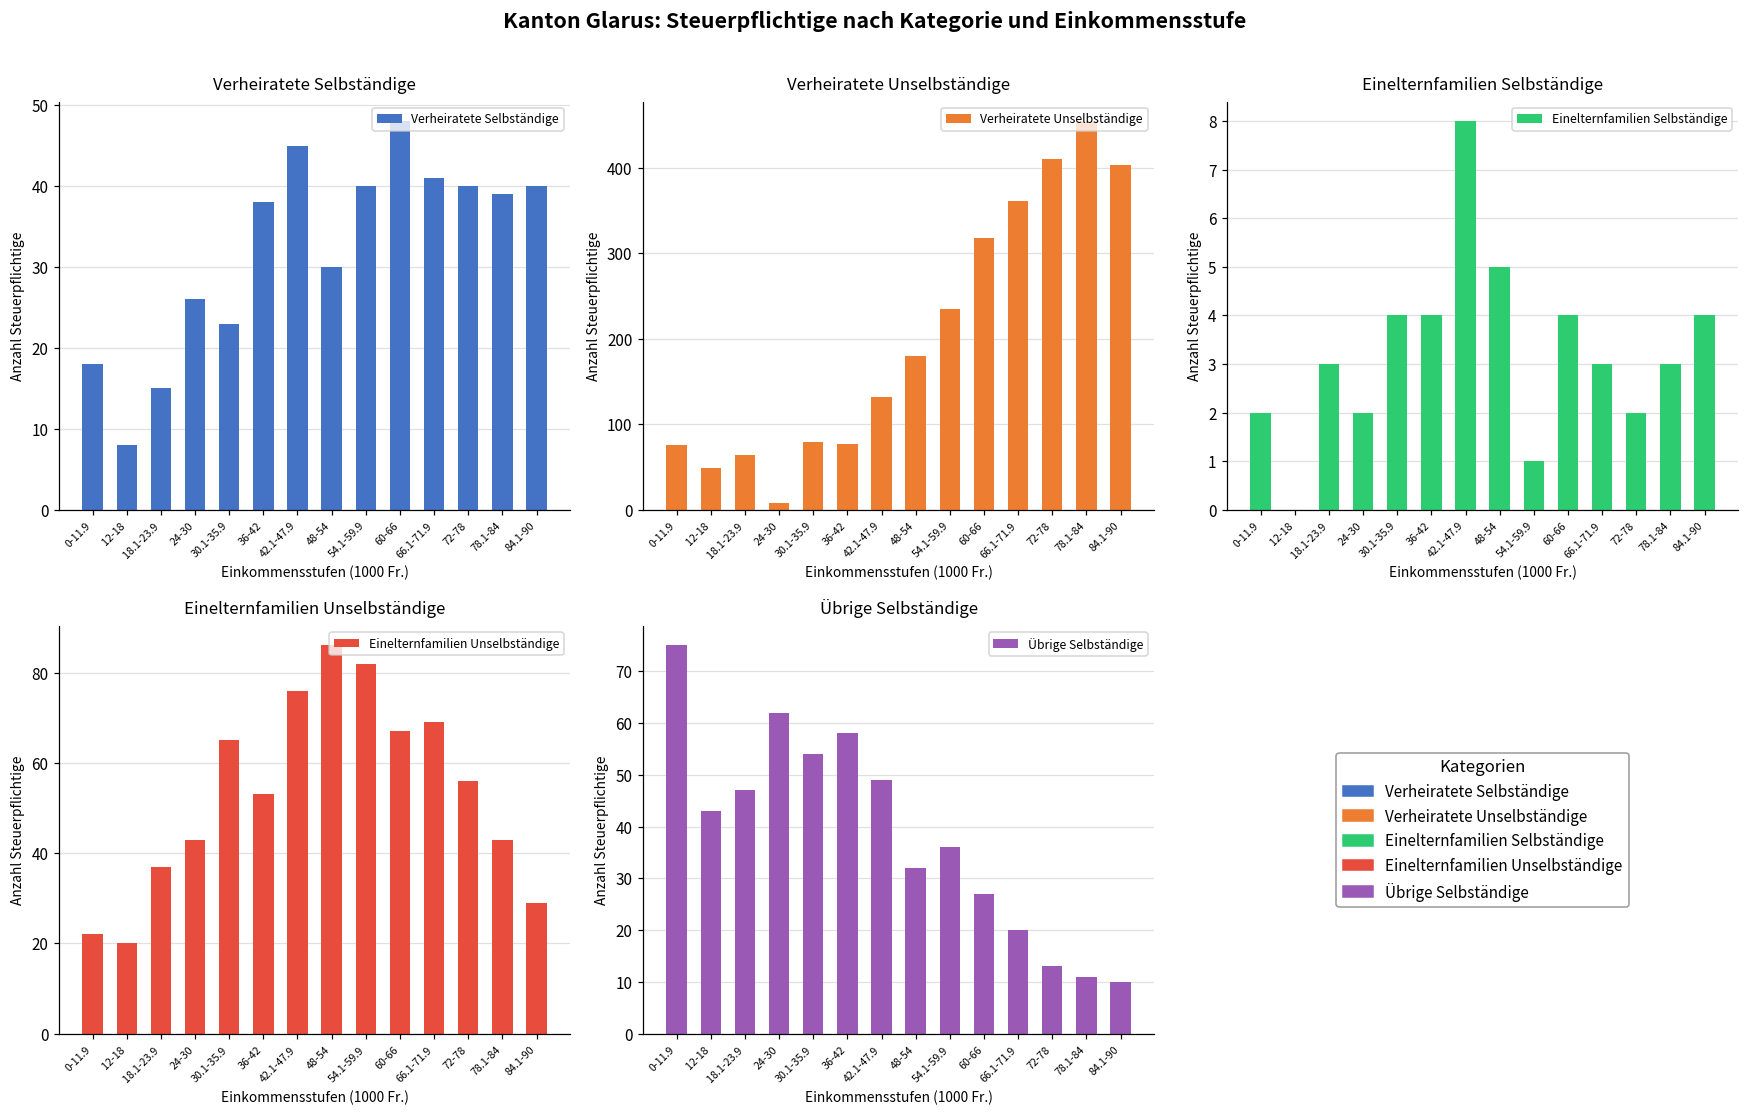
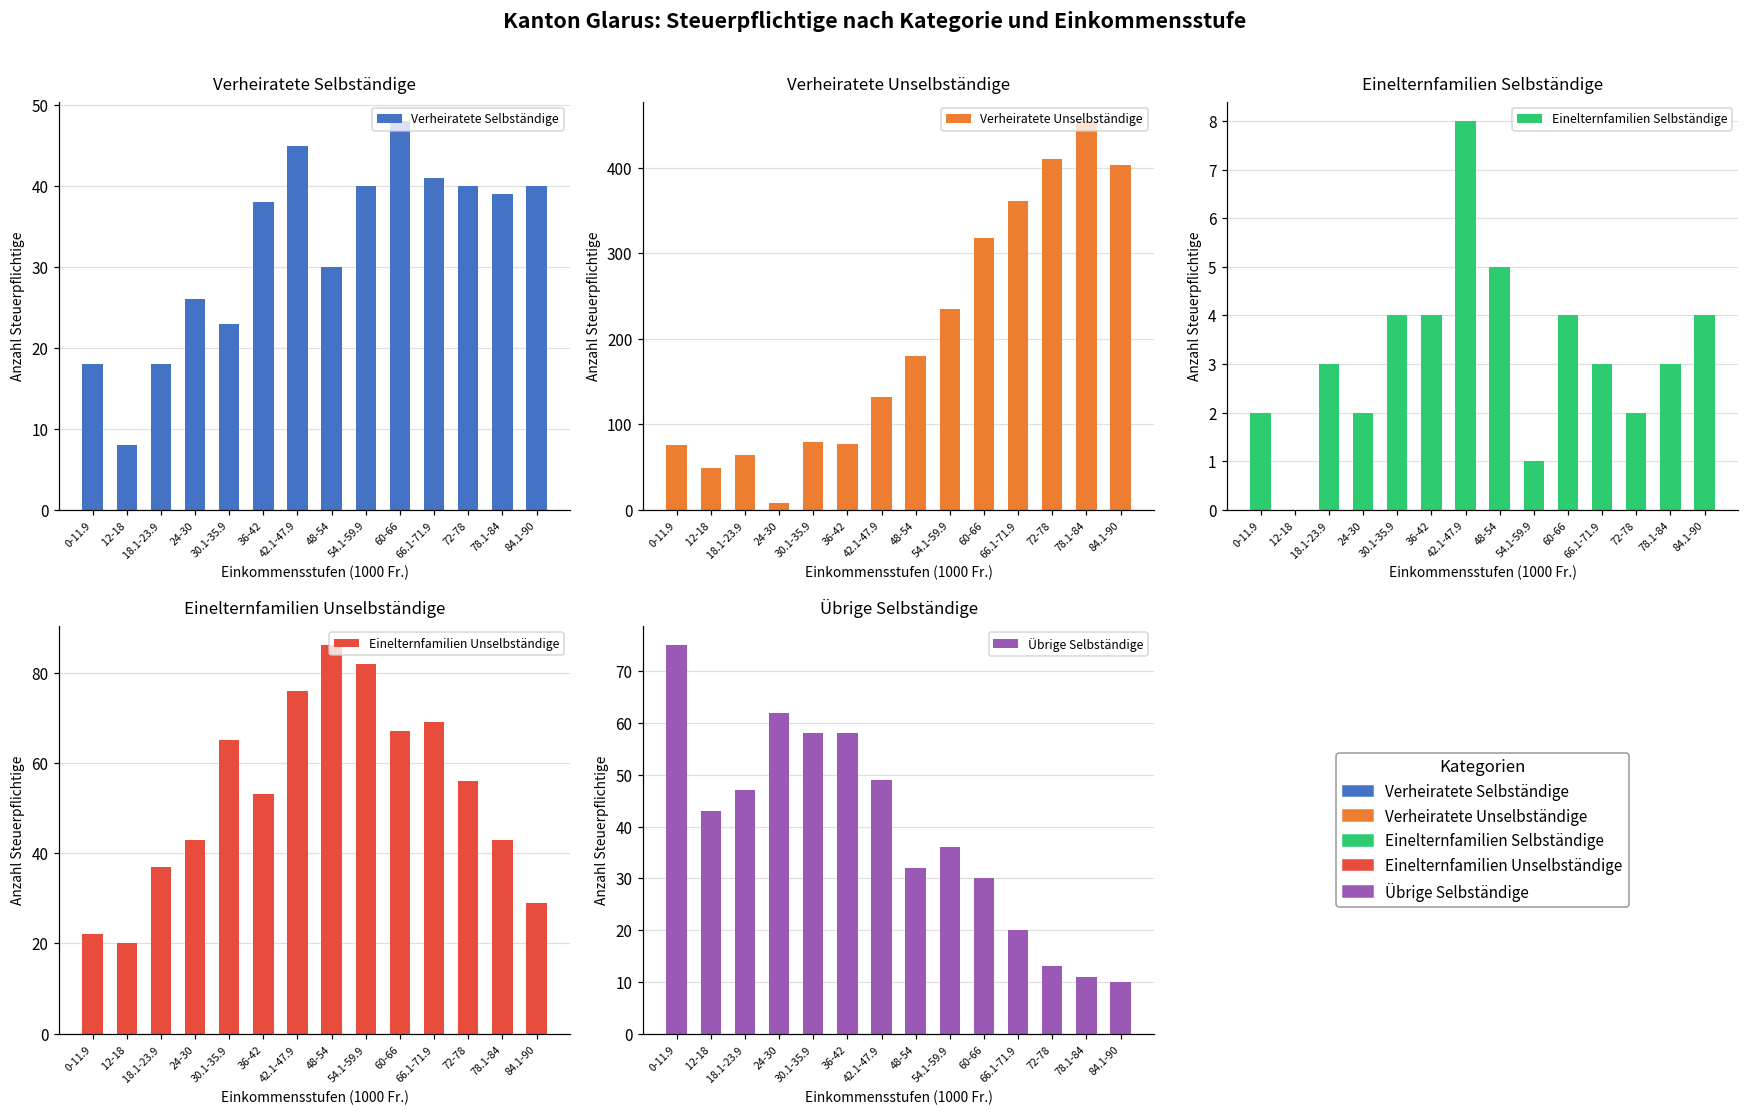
  {
    "Verheiratete Selbständige": {
      "0-11.9": 18,
      "12-18": 8,
-     "18.1-23.9": 15,
+     "18.1-23.9": 18,
      "24-30": 26,
      "30.1-35.9": 23,
      "36-42": 38,
      "42.1-47.9": 45,
      "48-54": 30,
      "54.1-59.9": 40,
      "66.1-71.9": 41,
      "72-78": 40,
      "78.1-84": 39,
      "84.1-90": 40
    },
    "Verheiratete Unselbständige": {
      "0-11.9": 80,
      "12-18": 50,
      "18.1-23.9": 60,
      "24-30": 10,
      "30.1-35.9": 80,
      "36-42": 80,
      "42.1-47.9": 130,
      "48-54": 180,
      "54.1-59.9": 240,
      "60-66": 320,
      "66.1-71.9": 360,
      "72-78": 410,
      "84.1-90": 400
    },
    "Einelternfamilien Selbständige": {
      "0-11.9": 2.0,
      "12-18": 0.0,
      "18.1-23.9": 3.0,
      "24-30": 2.0,
      "30.1-35.9": 4.0,
      "36-42": 4.0,
      "42.1-47.9": 8.0,
      "48-54": 5.0,
      "54.1-59.9": 1.0,
      "60-66": 4.0,
      "66.1-71.9": 3.0,
      "72-78": 2.0,
      "78.1-84": 3.0,
      "84.1-90": 4.0
    },
    "Einelternfamilien Unselbständige": {
      "0-11.9": 22,
      "12-18": 20,
      "18.1-23.9": 37,
      "24-30": 43,
      "30.1-35.9": 65,
      "36-42": 53,
      "42.1-47.9": 76,
      "54.1-59.9": 82,
      "60-66": 67,
      "66.1-71.9": 69,
      "72-78": 56,
      "78.1-84": 43,
      "84.1-90": 29
    },
    "Übrige Selbständige": {
      "0-11.9": 75,
      "12-18": 43,
      "18.1-23.9": 47,
      "24-30": 62,
-     "30.1-35.9": 54,
+     "30.1-35.9": 58,
      "36-42": 58,
      "42.1-47.9": 49,
      "48-54": 32,
      "54.1-59.9": 36,
-     "60-66": 27,
+     "60-66": 30,
      "66.1-71.9": 20,
      "72-78": 13,
      "78.1-84": 11,
      "84.1-90": 10
    }
  }
